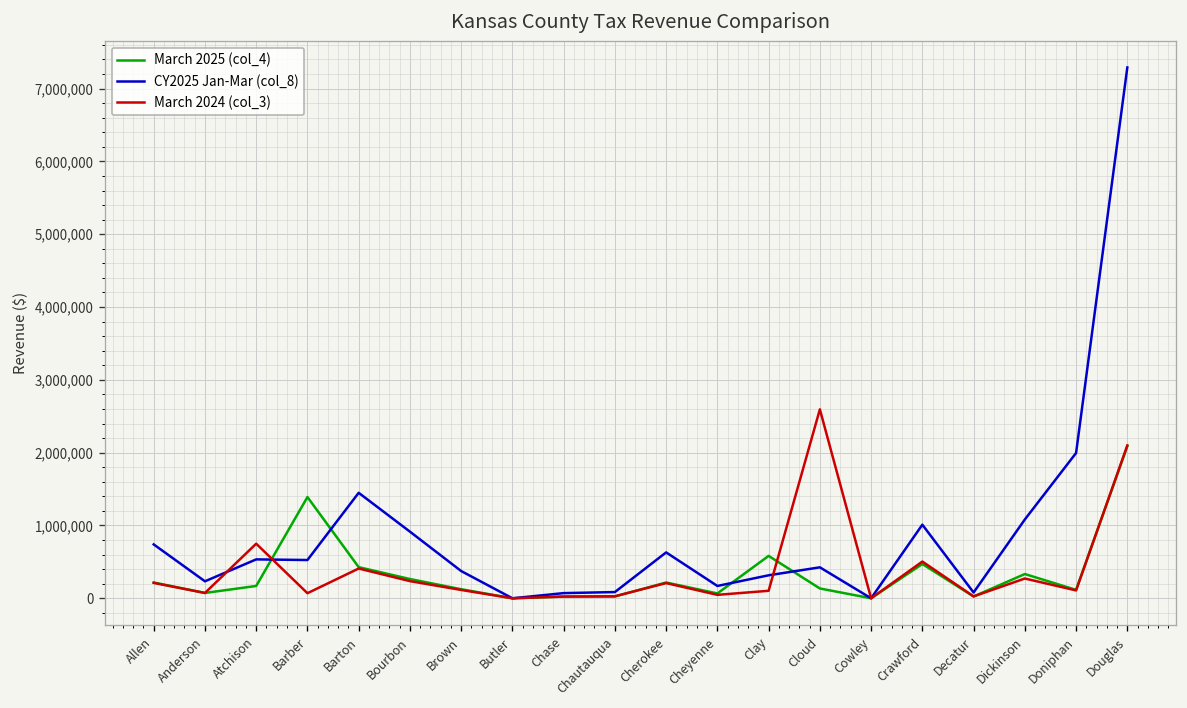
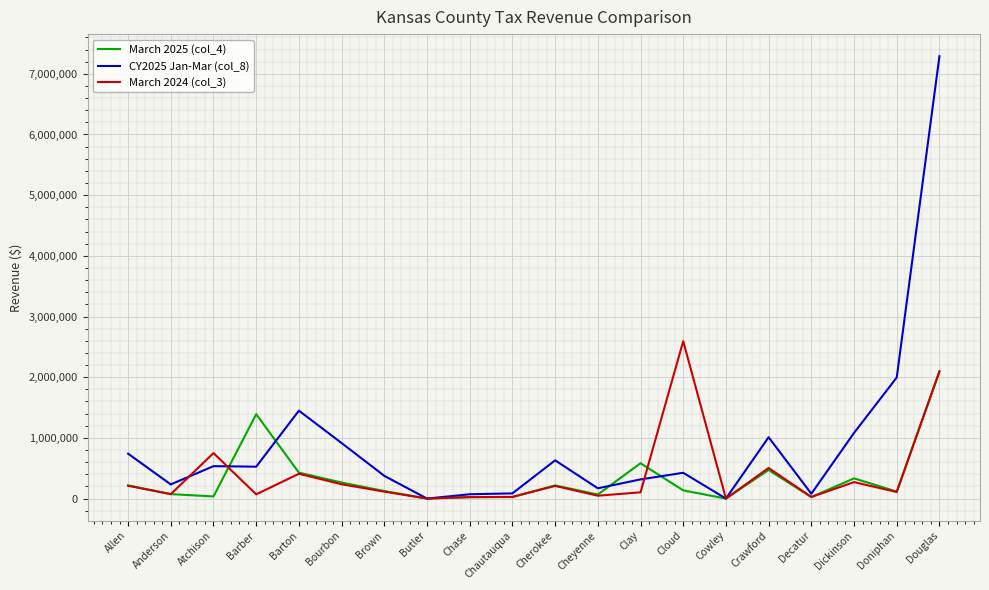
  {
    "March 2025 (col_4)": {
-     "Atchison": "200,000",
+     "Atchison": "0",
      "Barber": "1,400,000",
      "Clay": "600,000",
      "Cloud": "100,000",
      "Dickinson": "300,000"
    },
    "CY2025 Jan-Mar (col_8)": {
      "Allen": "700,000",
      "Anderson": "200,000",
      "Atchison": "500,000",
      "Barber": "500,000",
      "Barton": "1,400,000",
      "Bourbon": "900,000",
      "Brown": "400,000",
      "Chase": "100,000",
      "Chautauqua": "100,000",
      "Cherokee": "600,000",
      "Cheyenne": "200,000",
      "Clay": "300,000",
      "Cloud": "400,000",
      "Crawford": "1,000,000",
      "Decatur": "100,000",
      "Dickinson": "1,100,000",
      "Doniphan": "2,000,000",
      "Douglas": "7,300,000"
    },
    "March 2024 (col_3)": {
      "Atchison": "700,000",
      "Barber": "100,000",
      "Clay": "100,000",
      "Cloud": "2,600,000",
      "Dickinson": "300,000"
    }
  }
